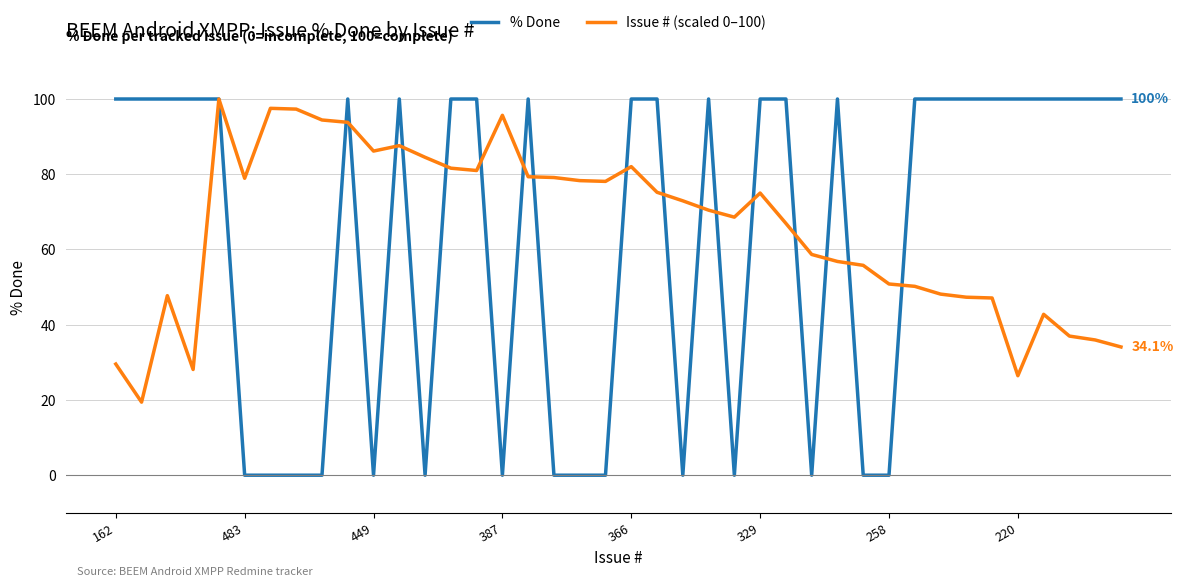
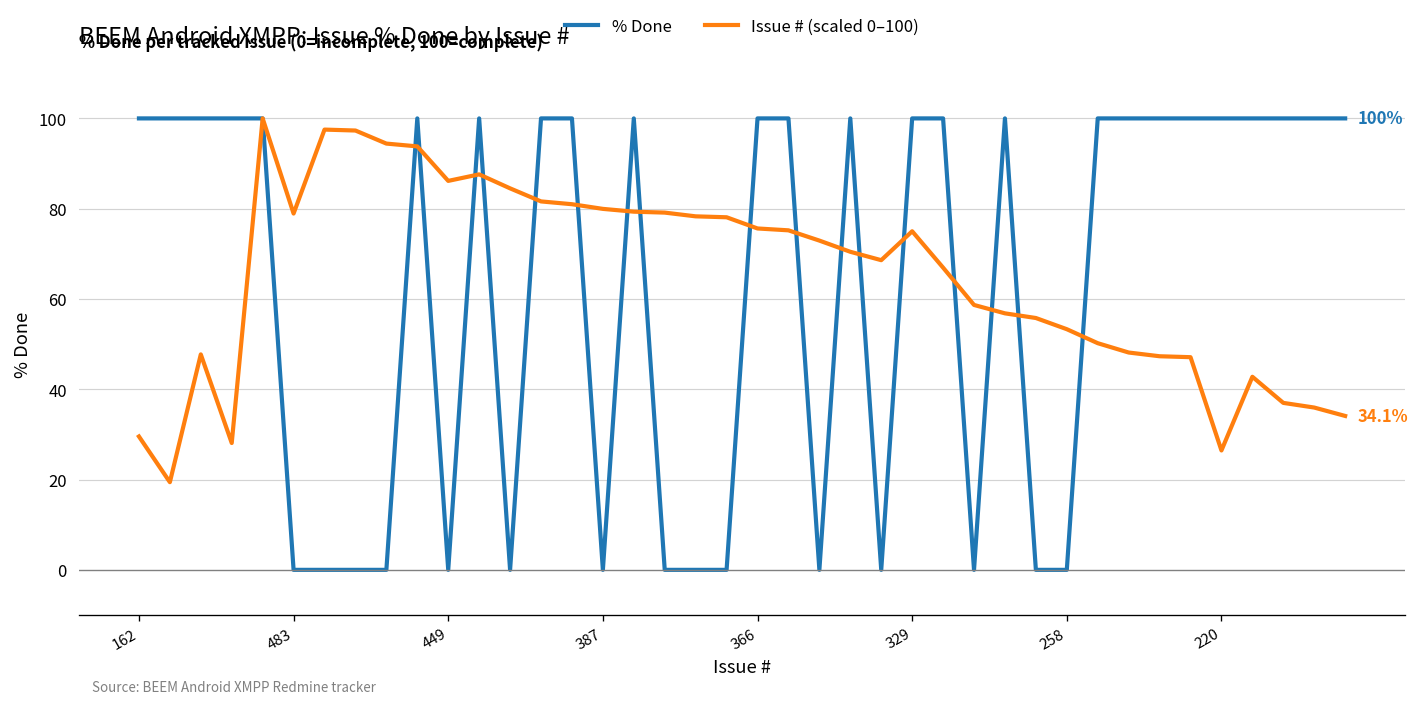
  {
    "% Done": {
      "162": 100,
      "483": 0,
      "449": 0,
      "387": 0,
      "366": 100,
      "329": 100,
      "258": 0,
      "220": 100
    },
    "Issue # (scaled 0–100)": {
      "162": 30,
      "483": 79,
      "449": 86,
-     "387": 96,
-     "366": 82,
+     "387": 80,
+     "366": 76,
      "329": 75,
-     "258": 51,
+     "258": 53,
      "220": 26
    }
  }
